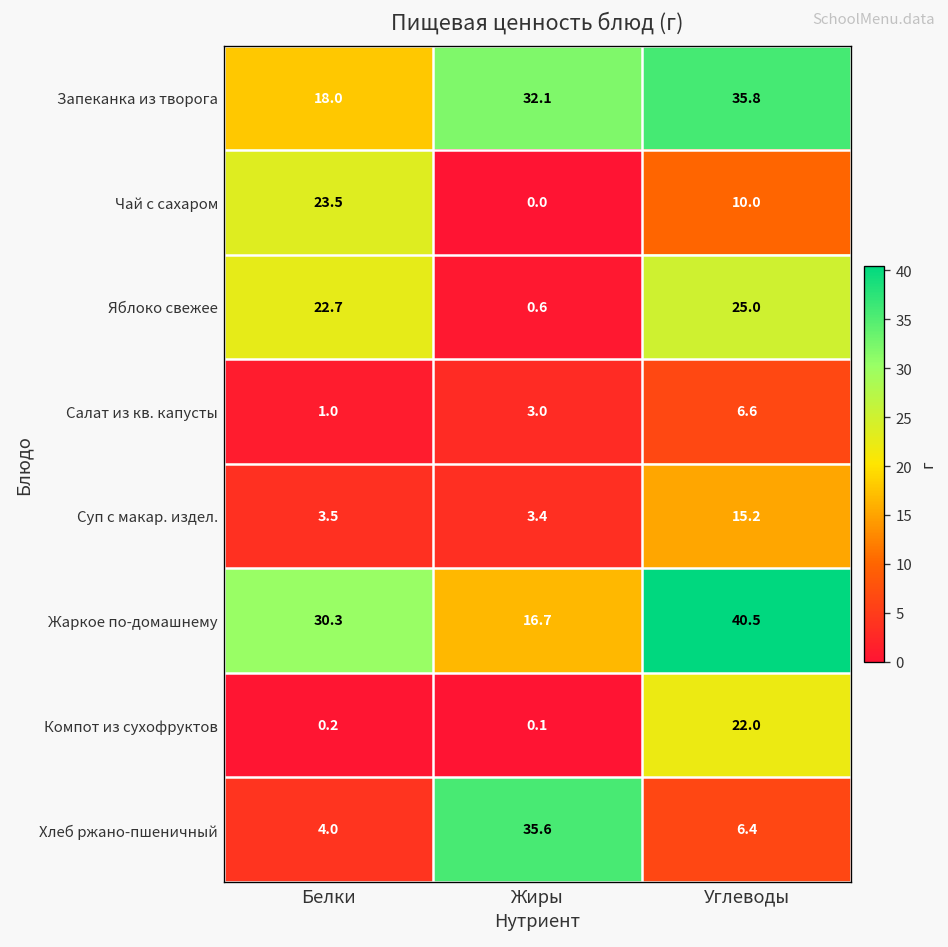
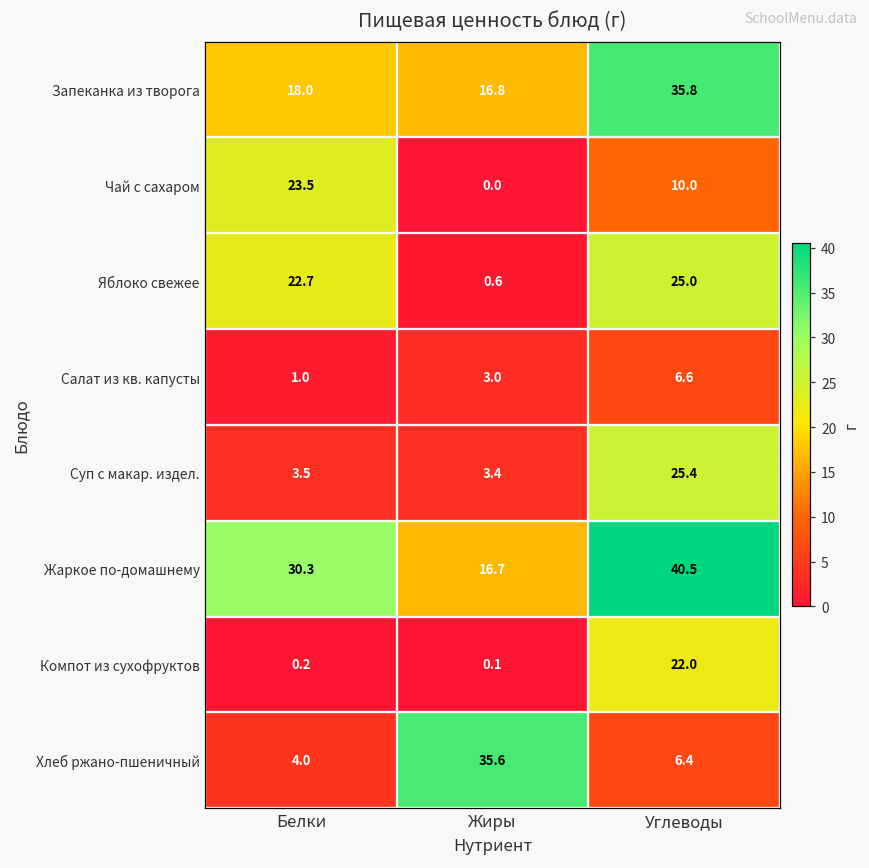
  {
    "Запеканка из творога": {
      "Белки": 18.0,
-     "Жиры": 32.1,
+     "Жиры": 16.8,
      "Углеводы": 35.8
    },
    "Чай с сахаром": {
      "Белки": 23.5,
      "Жиры": 0.0,
      "Углеводы": 10.0
    },
    "Яблоко свежее": {
      "Белки": 22.7,
      "Жиры": 0.6,
      "Углеводы": 25.0
    },
    "Салат из кв. капусты": {
      "Белки": 1.0,
      "Жиры": 3.0,
      "Углеводы": 6.6
    },
    "Суп с макар. издел.": {
      "Белки": 3.5,
      "Жиры": 3.4,
-     "Углеводы": 15.2
+     "Углеводы": 25.4
    },
    "Жаркое по-домашнему": {
      "Белки": 30.3,
      "Жиры": 16.7,
      "Углеводы": 40.5
    },
    "Компот из сухофруктов": {
      "Белки": 0.2,
      "Жиры": 0.1,
      "Углеводы": 22.0
    },
    "Хлеб ржано-пшеничный": {
      "Белки": 4.0,
      "Жиры": 35.6,
      "Углеводы": 6.4
    }
  }
